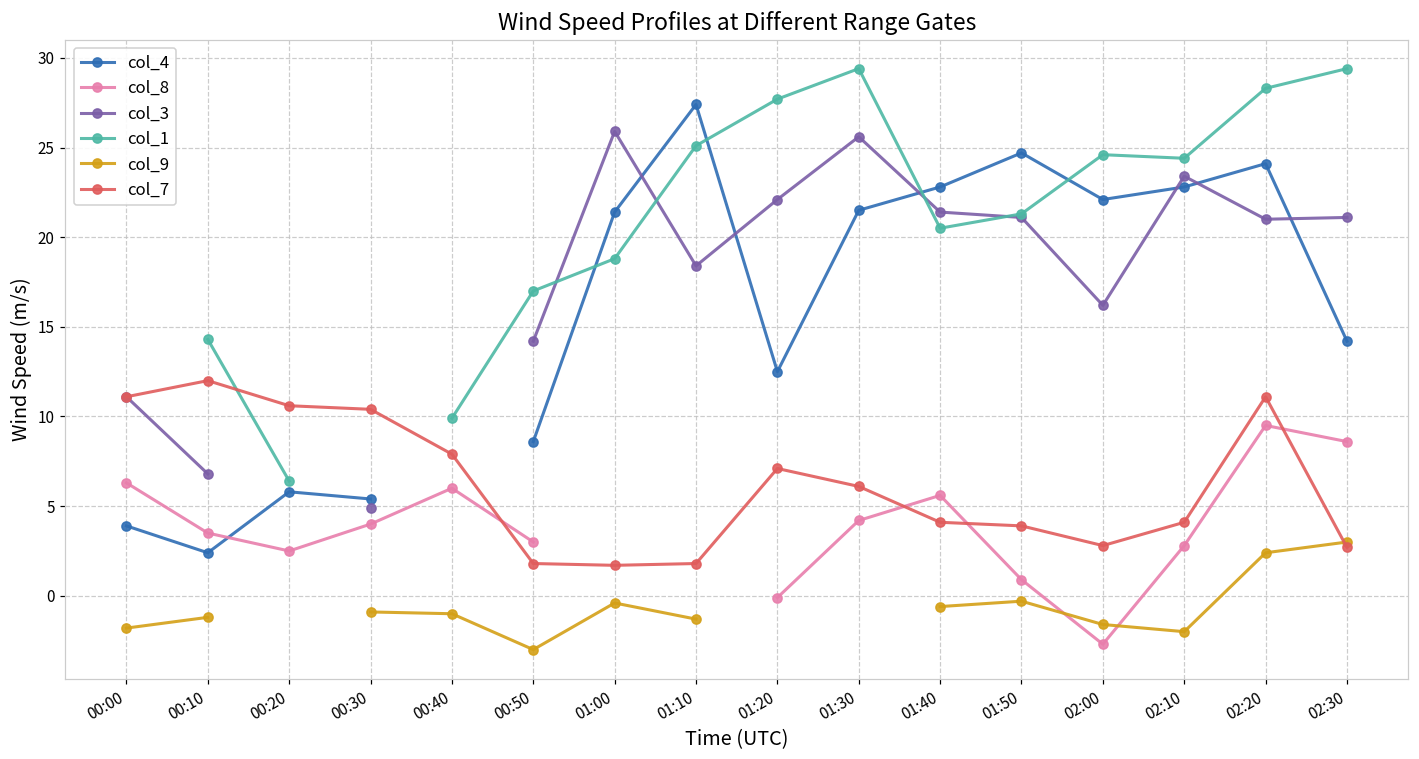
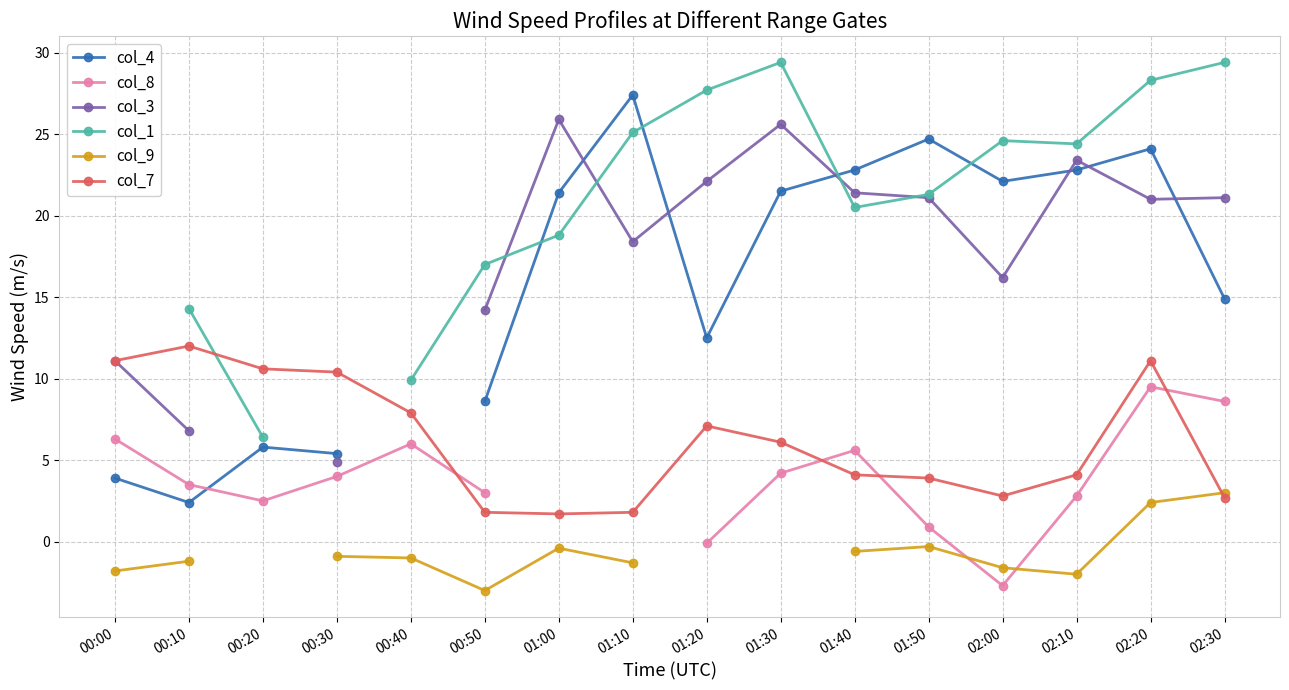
  {
    "col_4": {
      "00:00": 3.9,
      "00:10": 2.4,
      "00:20": 5.8,
      "00:30": 5.4,
      "00:50": 8.6,
      "01:00": 21.4,
      "01:10": 27.4,
      "01:20": 12.5,
      "01:30": 21.5,
      "01:40": 22.8,
      "01:50": 24.7,
      "02:00": 22.1,
      "02:10": 22.8,
      "02:20": 24.1,
-     "02:30": 14.2
+     "02:30": 14.9
    },
    "col_8": {
      "00:00": 6.3,
      "00:10": 3.5,
      "00:20": 2.5,
      "00:30": 4.0,
      "00:40": 6.0,
      "00:50": 3.0,
      "01:20": -0.1,
      "01:30": 4.2,
      "01:40": 5.6,
      "01:50": 0.9,
      "02:00": -2.7,
      "02:10": 2.8,
      "02:20": 9.5,
      "02:30": 8.6
    },
    "col_3": {
      "00:10": 6.8,
      "00:30": 4.9,
      "00:50": 14.2,
      "01:00": 25.9,
      "01:10": 18.4,
      "01:20": 22.1,
      "01:30": 25.6,
      "01:40": 21.4,
      "01:50": 21.1,
      "02:00": 16.2,
      "02:10": 23.4,
      "02:20": 21.0,
      "02:30": 21.1
    },
    "col_1": {
      "00:10": 14.3,
      "00:20": 6.4,
      "00:40": 9.9,
      "00:50": 17.0,
      "01:00": 18.8,
      "01:10": 25.1,
      "01:20": 27.7,
      "01:30": 29.4,
      "01:40": 20.5,
      "01:50": 21.3,
      "02:00": 24.6,
      "02:10": 24.4,
      "02:20": 28.3,
      "02:30": 29.4
    },
    "col_9": {
      "00:00": -1.8,
      "00:10": -1.2,
      "00:30": -0.9,
      "00:40": -1.0,
      "00:50": -3.0,
      "01:00": -0.4,
      "01:10": -1.3,
      "01:40": -0.6,
      "01:50": -0.3,
      "02:00": -1.6,
      "02:10": -2.0,
      "02:20": 2.4,
      "02:30": 3.0
    },
    "col_7": {
      "00:10": 12.0,
      "00:20": 10.6,
      "00:30": 10.4,
      "00:40": 7.9,
      "00:50": 1.8,
      "01:00": 1.7,
      "01:10": 1.8,
      "01:20": 7.1,
      "01:30": 6.1,
      "01:40": 4.1,
      "01:50": 3.9,
      "02:00": 2.8,
      "02:10": 4.1,
      "02:20": 11.1,
      "02:30": 2.7
    }
  }
